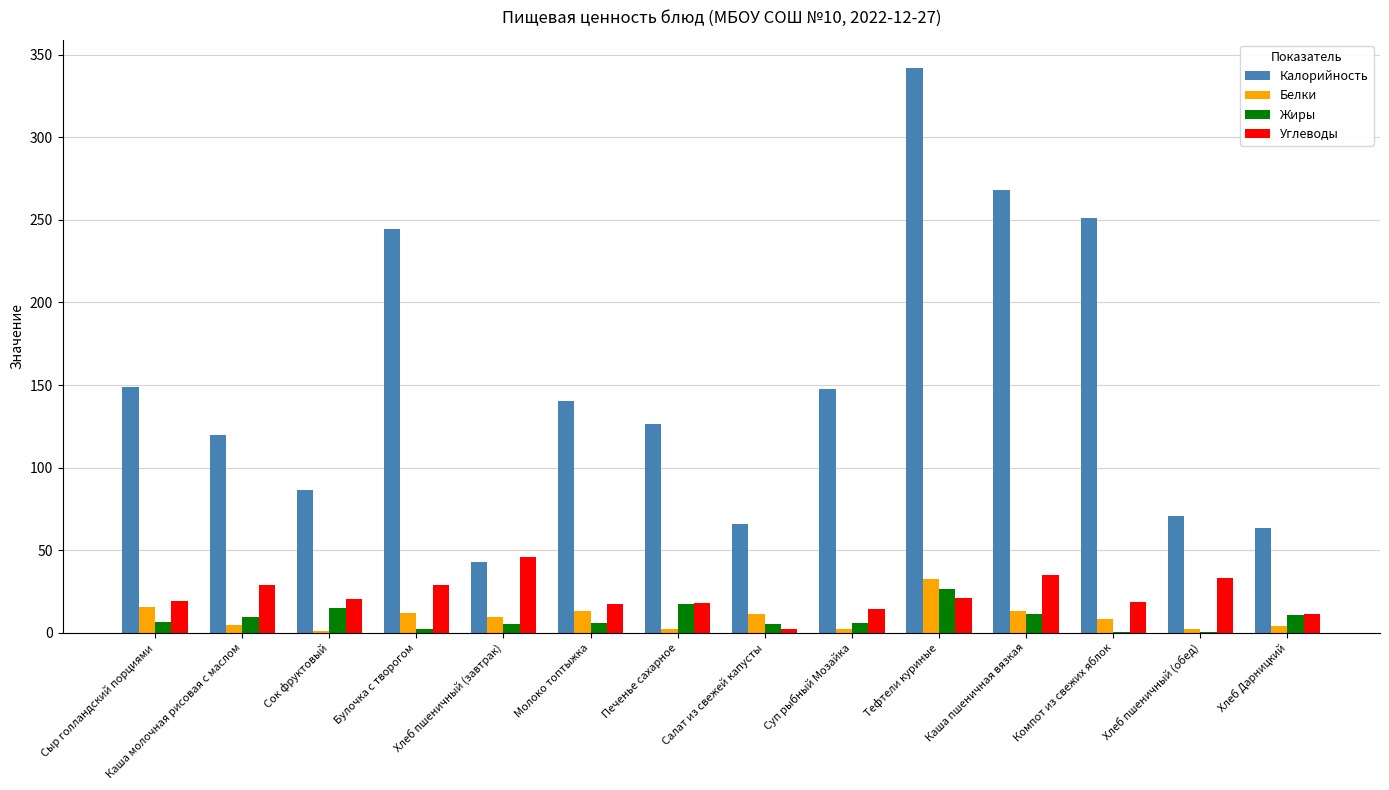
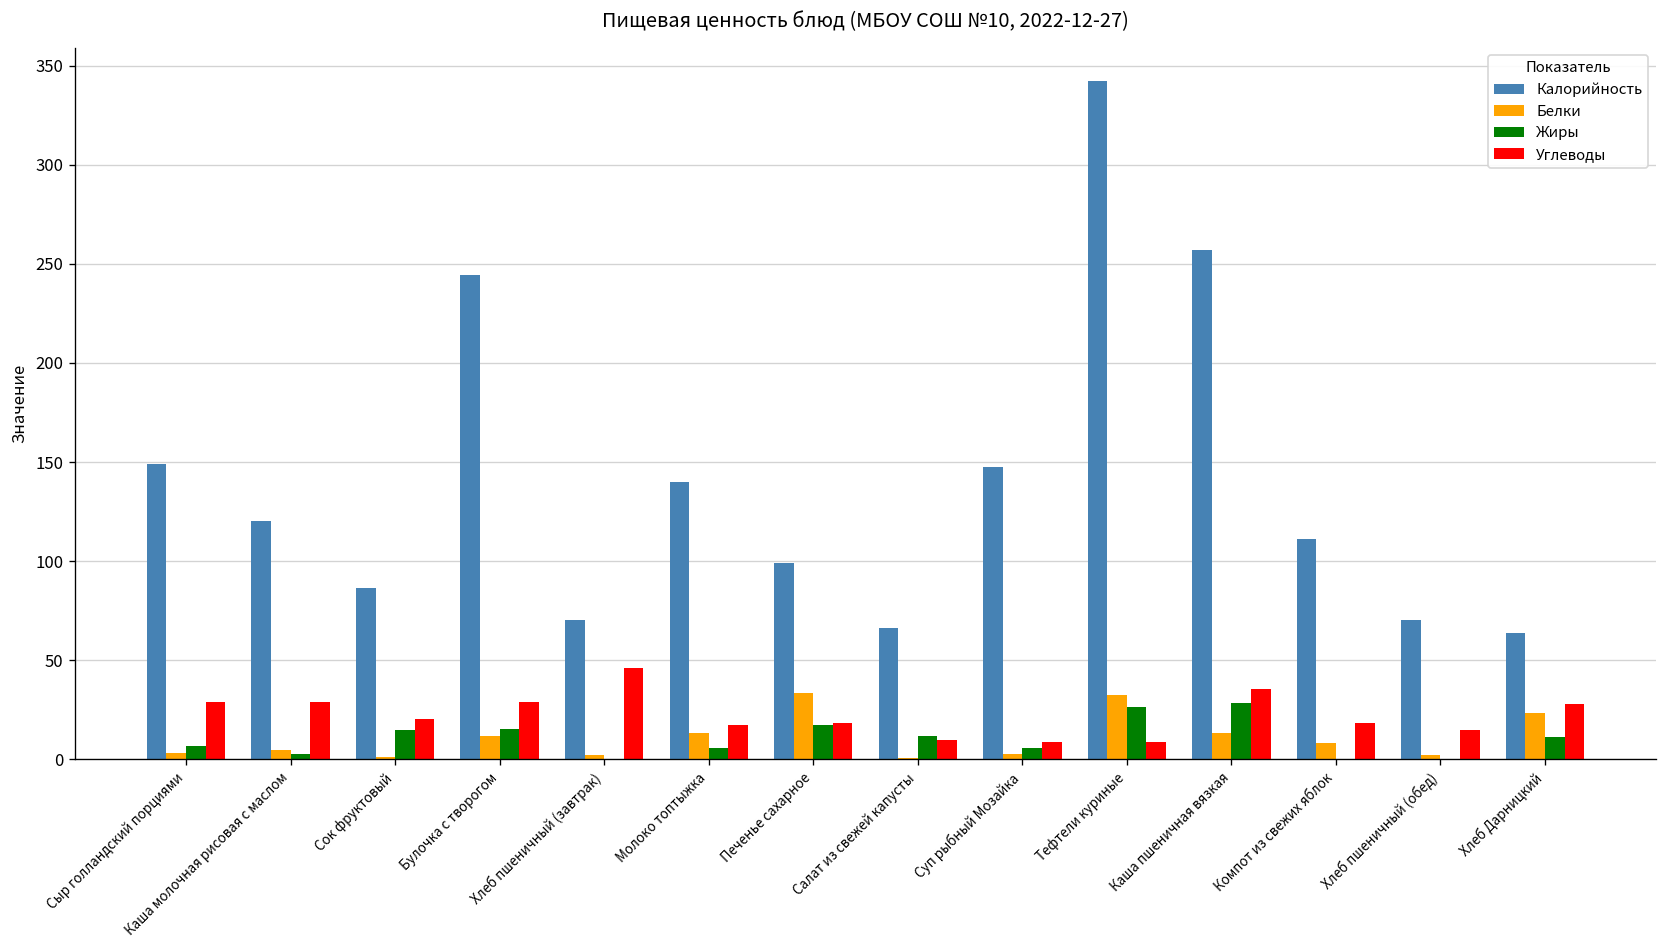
  {
    "Калорийность": {
      "Сыр голландский порциями": 149,
      "Каша молочная рисовая с маслом": 120,
      "Сок фруктовый": 87,
      "Булочка с творогом": 244,
-     "Хлеб пшеничный (завтрак)": 43,
+     "Хлеб пшеничный (завтрак)": 70,
      "Молоко топтыжка": 140,
-     "Печенье сахарное": 126,
+     "Печенье сахарное": 99,
      "Салат из свежей капусты": 66,
      "Суп рыбный Мозайка": 148,
      "Тефтели куриные": 342,
-     "Каша пшеничная вязкая": 268,
-     "Компот из свежих яблок": 251,
+     "Каша пшеничная вязкая": 257,
+     "Компот из свежих яблок": 111,
      "Хлеб пшеничный (обед)": 70,
      "Хлеб Дарницкий": 64
    },
    "Белки": {
-     "Сыр голландский порциями": 16,
+     "Сыр голландский порциями": 3,
      "Каша молочная рисовая с маслом": 5,
      "Булочка с творогом": 12,
-     "Хлеб пшеничный (завтрак)": 10,
+     "Хлеб пшеничный (завтрак)": 2,
      "Молоко топтыжка": 13,
-     "Печенье сахарное": 2,
-     "Салат из свежей капусты": 12,
+     "Печенье сахарное": 34,
+     "Салат из свежей капусты": 1,
      "Суп рыбный Мозайка": 3,
      "Тефтели куриные": 33,
      "Каша пшеничная вязкая": 13,
      "Компот из свежих яблок": 8,
      "Хлеб пшеничный (обед)": 2,
-     "Хлеб Дарницкий": 4
+     "Хлеб Дарницкий": 23
    },
    "Жиры": {
      "Сыр голландский порциями": 7,
-     "Каша молочная рисовая с маслом": 10,
+     "Каша молочная рисовая с маслом": 3,
      "Сок фруктовый": 15,
-     "Булочка с творогом": 3,
-     "Хлеб пшеничный (завтрак)": 6,
+     "Булочка с творогом": 15,
+     "Хлеб пшеничный (завтрак)": 0,
      "Молоко топтыжка": 6,
      "Печенье сахарное": 17,
-     "Салат из свежей капусты": 5,
+     "Салат из свежей капусты": 12,
      "Суп рыбный Мозайка": 6,
      "Тефтели куриные": 26,
-     "Каша пшеничная вязкая": 11,
+     "Каша пшеничная вязкая": 29,
      "Хлеб Дарницкий": 11
    },
    "Углеводы": {
-     "Сыр голландский порциями": 19,
+     "Сыр голландский порциями": 29,
      "Каша молочная рисовая с маслом": 29,
      "Сок фруктовый": 20,
      "Булочка с творогом": 29,
      "Хлеб пшеничный (завтрак)": 46,
      "Молоко топтыжка": 17,
      "Печенье сахарное": 18,
-     "Салат из свежей капусты": 2,
-     "Суп рыбный Мозайка": 14,
-     "Тефтели куриные": 21,
+     "Салат из свежей капусты": 10,
+     "Суп рыбный Мозайка": 9,
+     "Тефтели куриные": 9,
      "Каша пшеничная вязкая": 35,
      "Компот из свежих яблок": 18,
-     "Хлеб пшеничный (обед)": 33,
-     "Хлеб Дарницкий": 11
+     "Хлеб пшеничный (обед)": 15,
+     "Хлеб Дарницкий": 28
    }
  }
